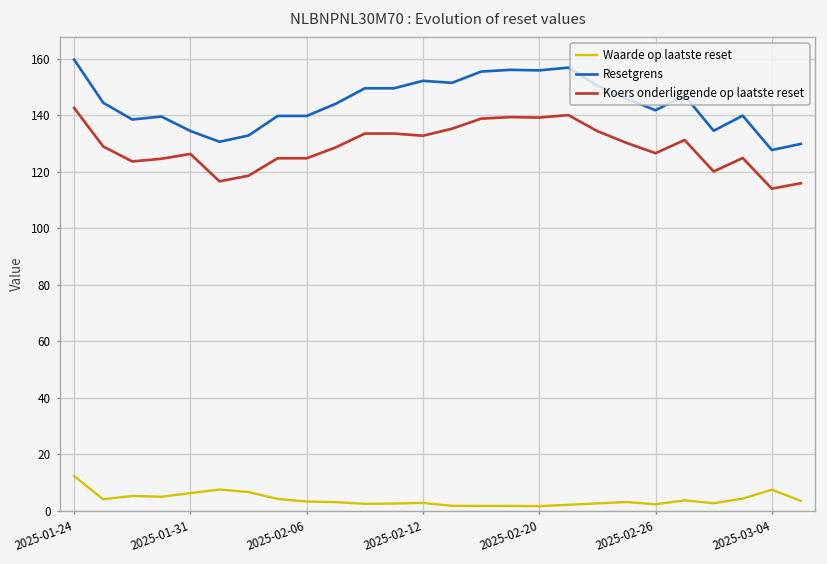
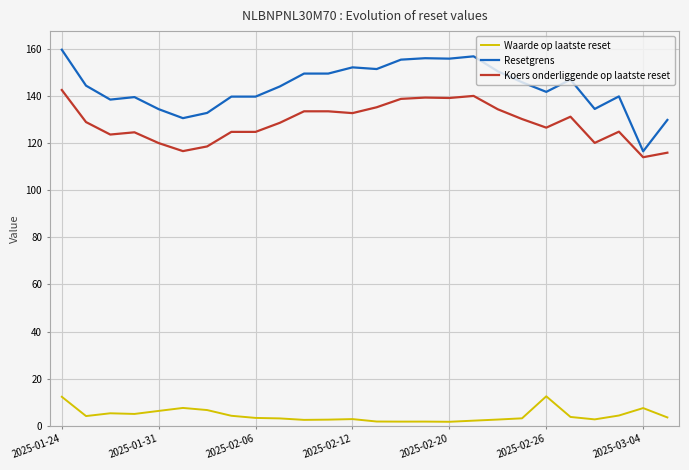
  {
    "Waarde op laatste reset": {
      "2025-01-24": 12,
      "2025-01-31": 6,
      "2025-02-06": 3,
      "2025-02-12": 3,
      "2025-02-20": 2,
-     "2025-02-26": 2,
+     "2025-02-26": 13,
      "2025-03-04": 8
    },
    "Resetgrens": {
      "2025-01-24": 160,
      "2025-01-31": 134,
      "2025-02-06": 140,
      "2025-02-12": 152,
      "2025-02-20": 156,
      "2025-02-26": 142,
-     "2025-03-04": 128
+     "2025-03-04": 117
    },
    "Koers onderliggende op laatste reset": {
      "2025-01-24": 143,
-     "2025-01-31": 126,
+     "2025-01-31": 120,
      "2025-02-06": 125,
      "2025-02-12": 133,
      "2025-02-20": 139,
      "2025-02-26": 127,
      "2025-03-04": 114
    }
  }
